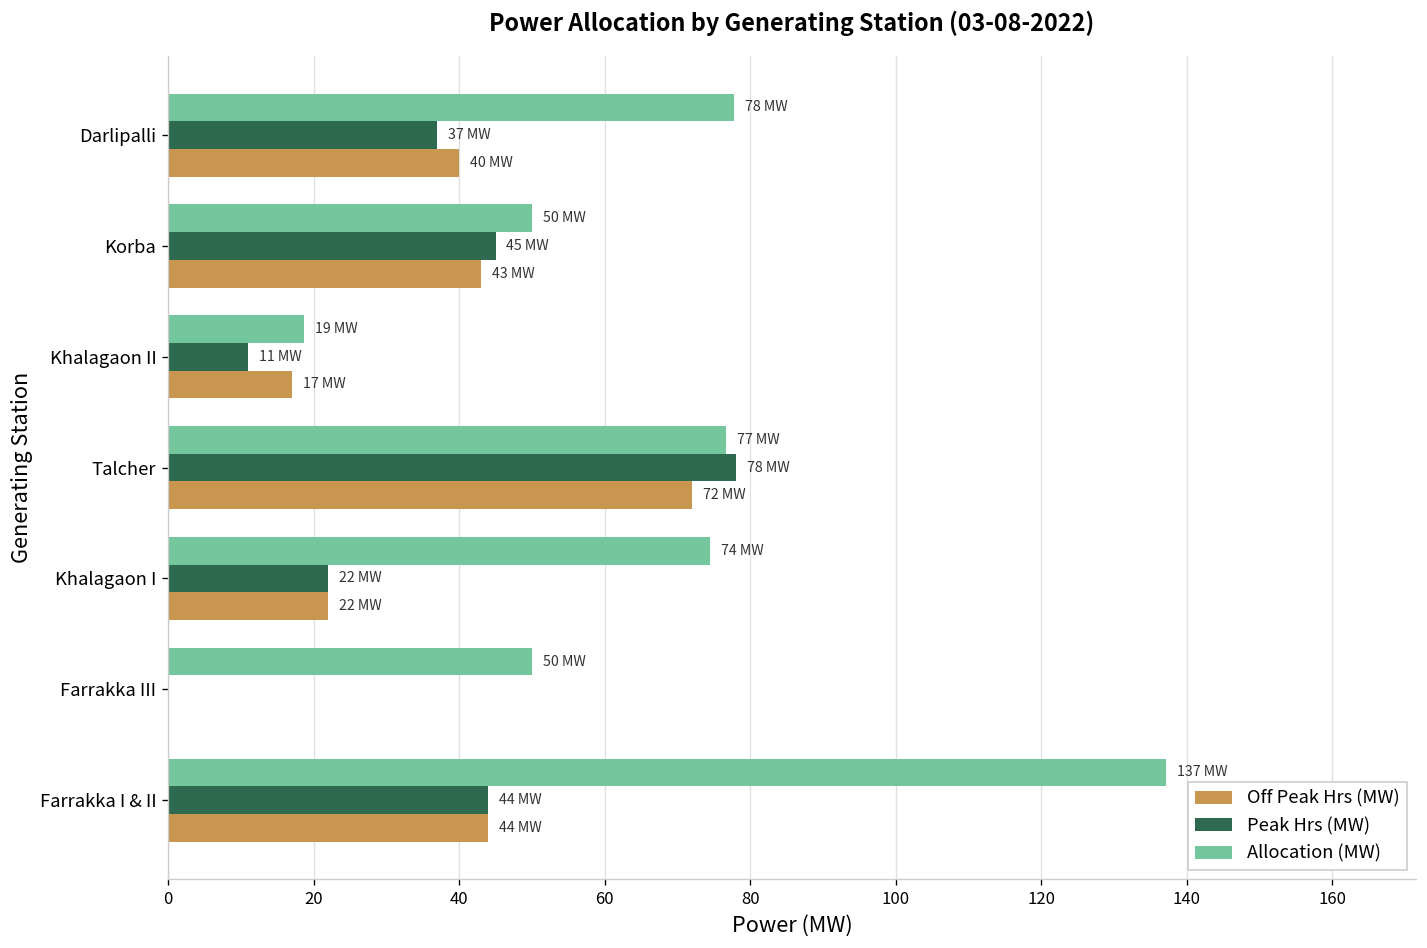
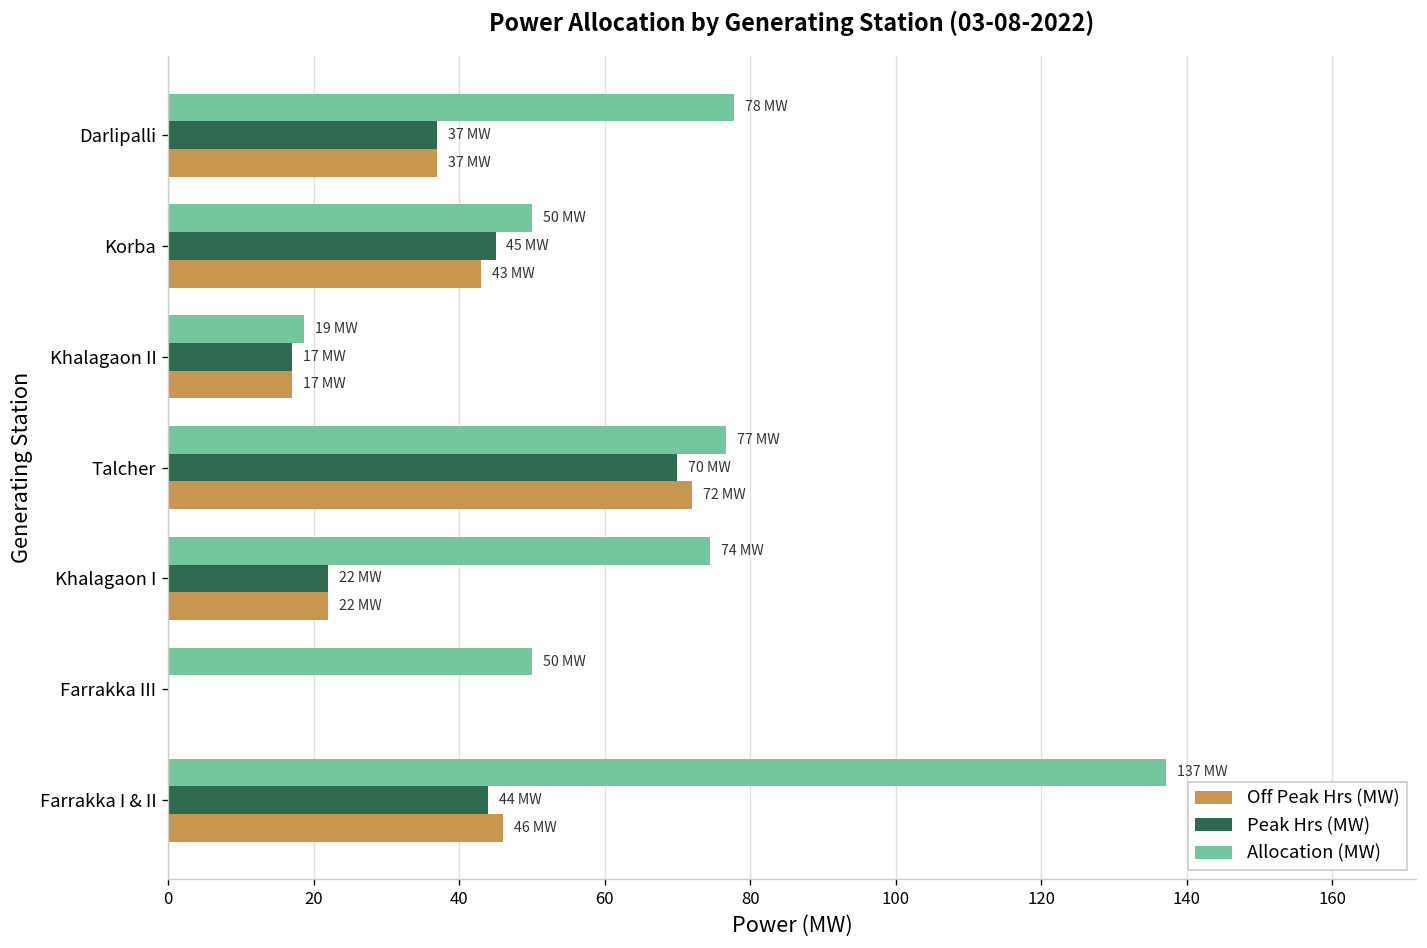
  {
    "Off Peak Hrs (MW)": {
-     "Darlipalli": 40,
+     "Darlipalli": 37,
      "Korba": 43,
      "Khalagaon II": 17,
      "Talcher": 72,
      "Khalagaon I": 22,
-     "Farrakka I & II": 44
+     "Farrakka I & II": 46
    },
    "Peak Hrs (MW)": {
      "Darlipalli": 37,
      "Korba": 45,
-     "Khalagaon II": 11,
-     "Talcher": 78,
+     "Khalagaon II": 17,
+     "Talcher": 70,
      "Khalagaon I": 22,
      "Farrakka I & II": 44
    },
    "Allocation (MW)": {
      "Darlipalli": 78,
      "Korba": 50,
      "Khalagaon II": 19,
      "Talcher": 77,
      "Khalagaon I": 74,
      "Farrakka III": 50
    }
  }
